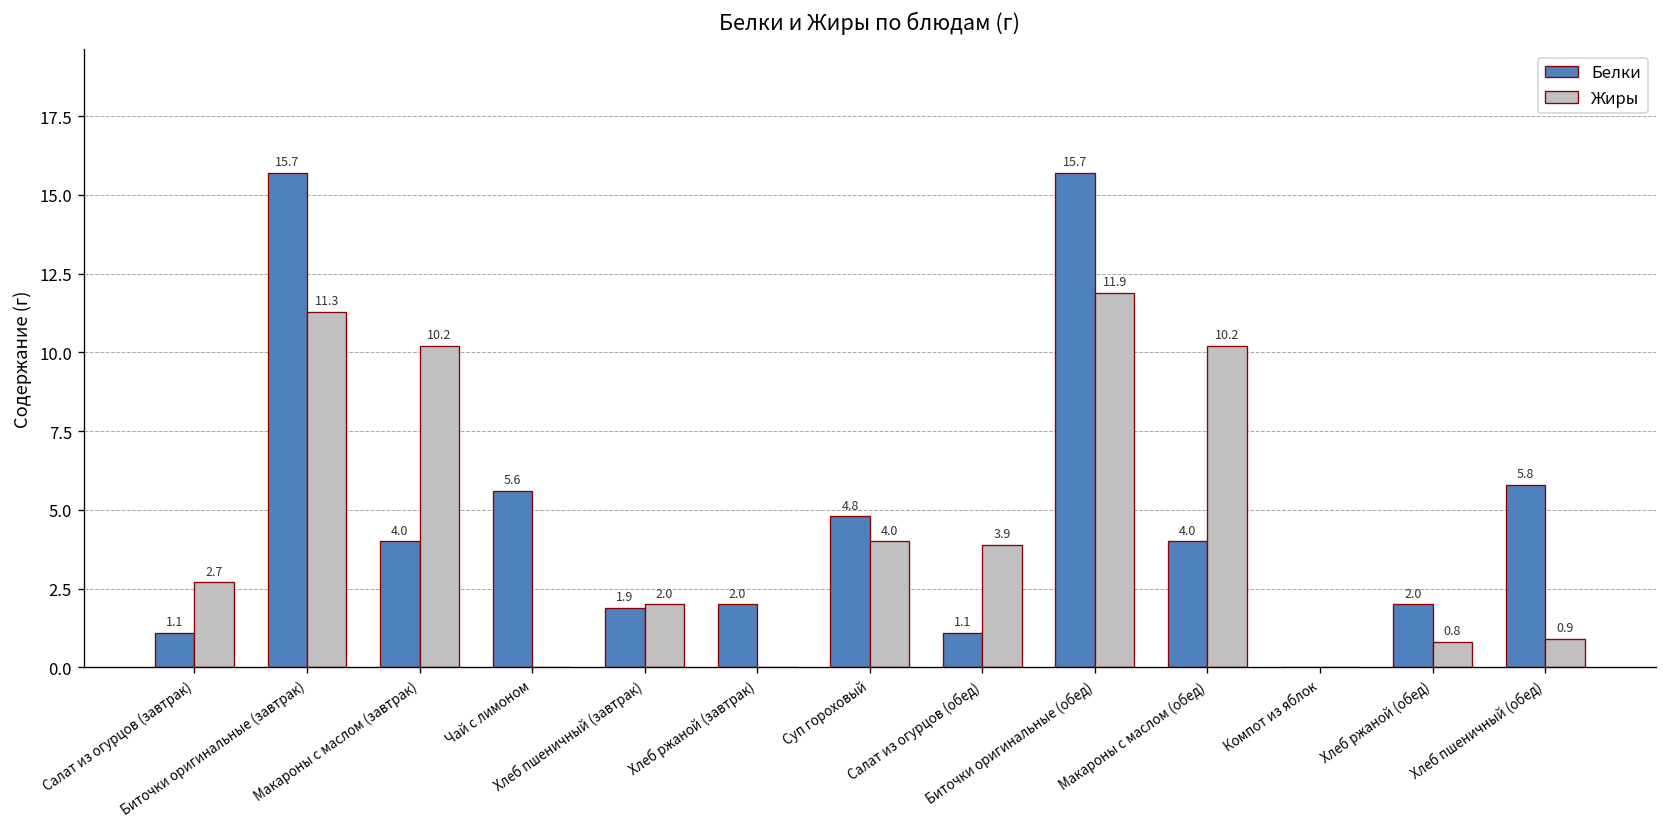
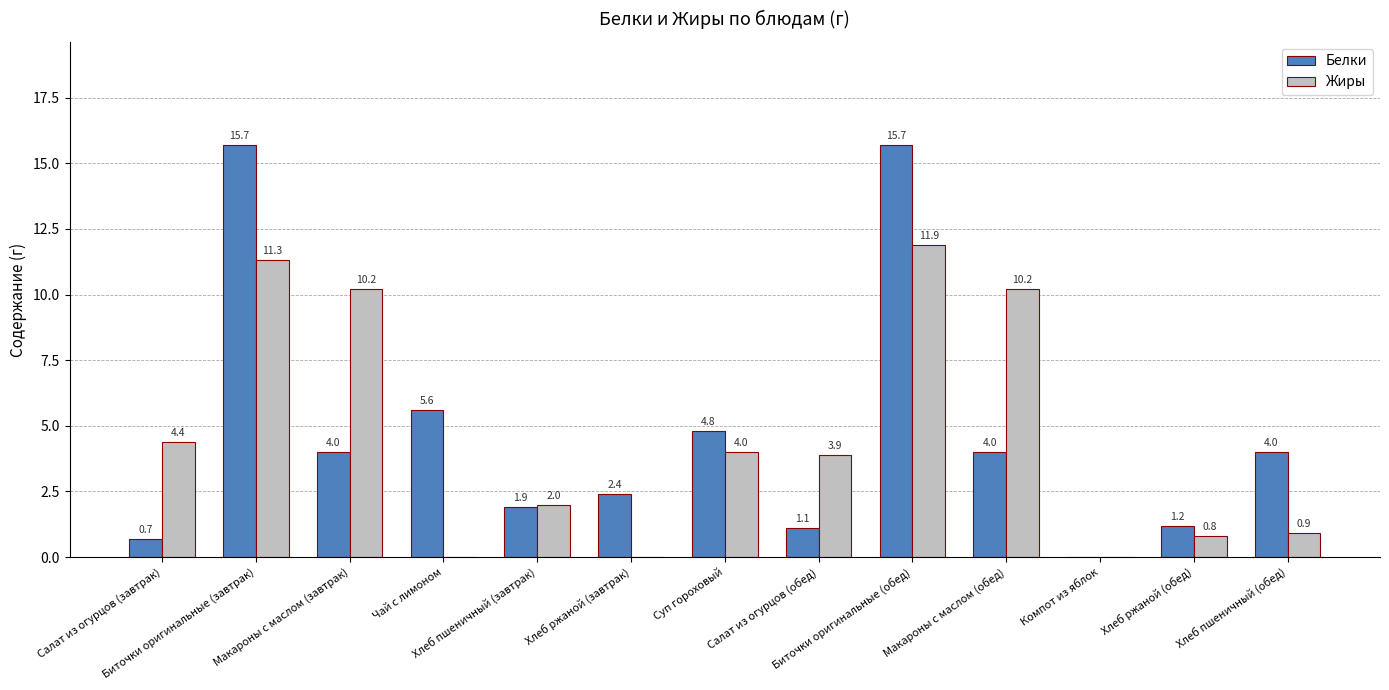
  {
    "Белки": {
-     "Салат из огурцов (завтрак)": 1.1,
+     "Салат из огурцов (завтрак)": 0.7,
      "Биточки оригинальные (завтрак)": 15.7,
      "Макароны с маслом (завтрак)": 4.0,
      "Чай с лимоном": 5.6,
      "Хлеб пшеничный (завтрак)": 1.9,
-     "Хлеб ржаной (завтрак)": 2.0,
+     "Хлеб ржаной (завтрак)": 2.4,
      "Суп гороховый": 4.8,
      "Салат из огурцов (обед)": 1.1,
      "Биточки оригинальные (обед)": 15.7,
      "Макароны с маслом (обед)": 4.0,
-     "Хлеб ржаной (обед)": 2.0,
-     "Хлеб пшеничный (обед)": 5.8
+     "Хлеб ржаной (обед)": 1.2,
+     "Хлеб пшеничный (обед)": 4.0
    },
    "Жиры": {
-     "Салат из огурцов (завтрак)": 2.7,
+     "Салат из огурцов (завтрак)": 4.4,
      "Биточки оригинальные (завтрак)": 11.3,
      "Макароны с маслом (завтрак)": 10.2,
      "Хлеб пшеничный (завтрак)": 2.0,
      "Суп гороховый": 4.0,
      "Салат из огурцов (обед)": 3.9,
      "Биточки оригинальные (обед)": 11.9,
      "Макароны с маслом (обед)": 10.2,
      "Хлеб ржаной (обед)": 0.8,
      "Хлеб пшеничный (обед)": 0.9
    }
  }
